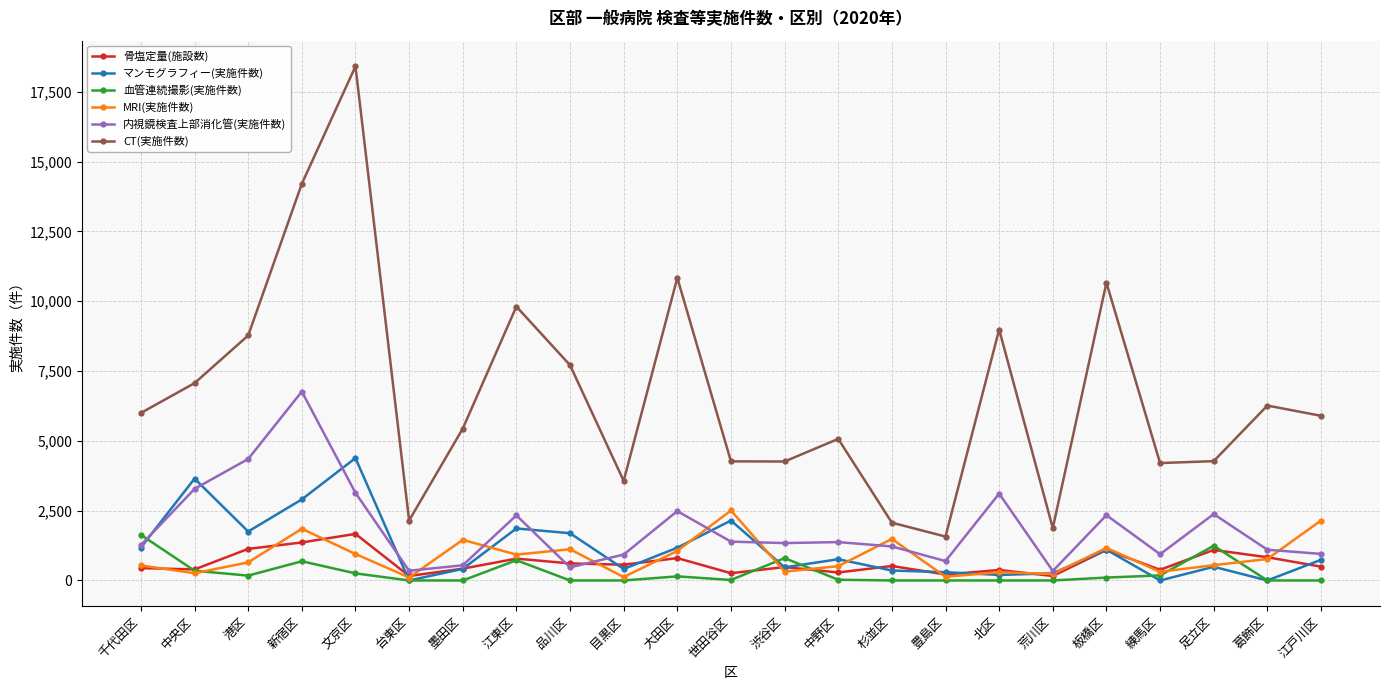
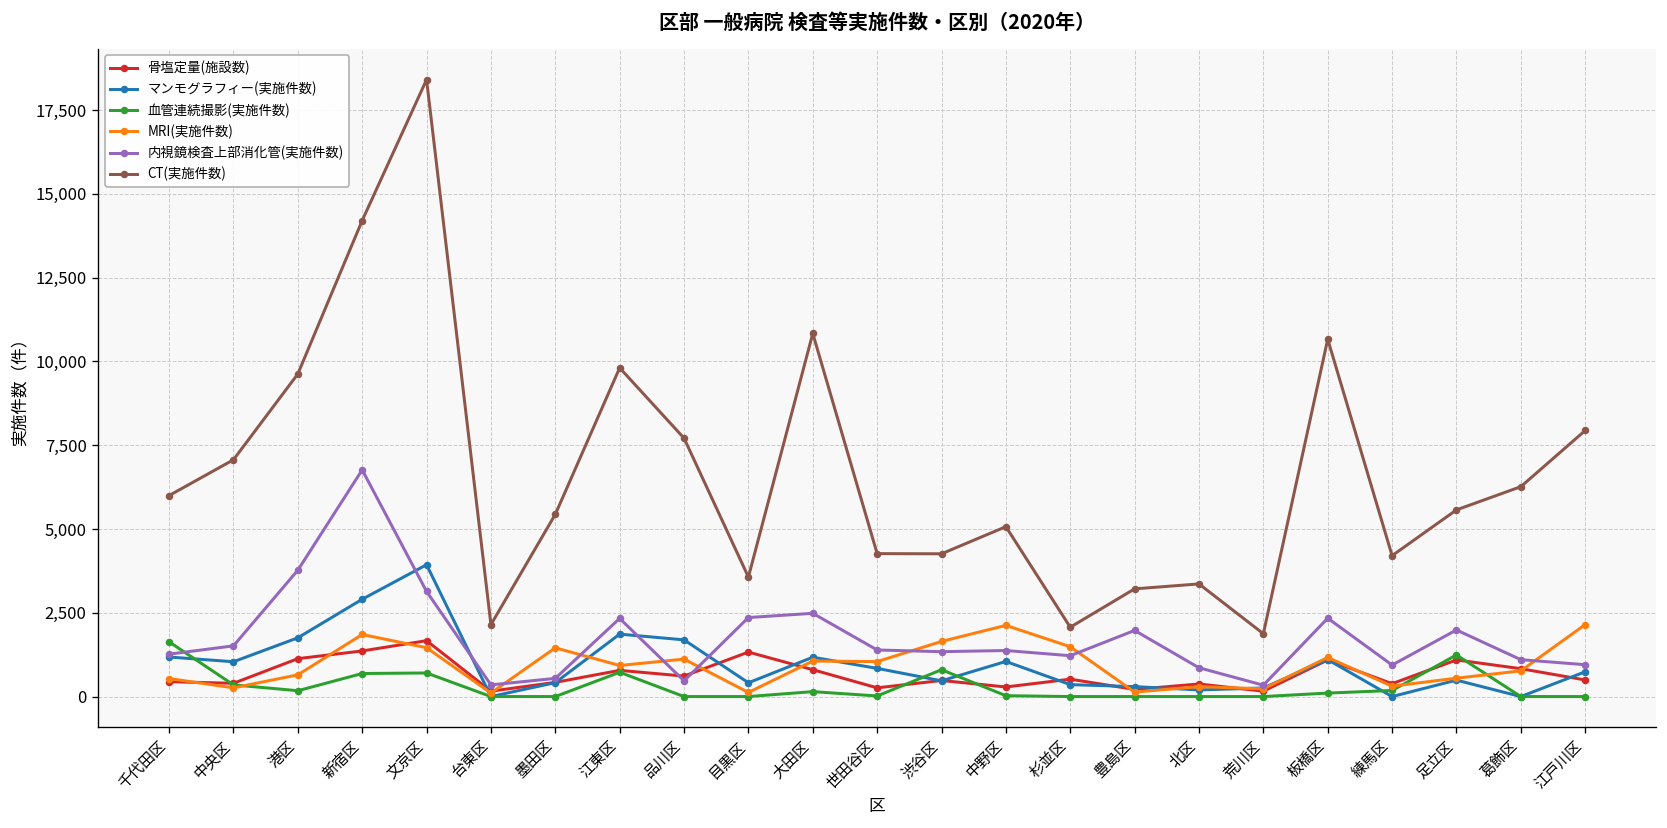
  {
    "骨塩定量(施設数)": {
      "千代田区": "400",
      "港区": "1,100",
      "新宿区": "1,400",
      "文京区": "1,700",
      "品川区": "600",
-     "目黒区": "600",
+     "目黒区": "1,300",
      "大田区": "800",
      "世田谷区": "300",
      "中野区": "300",
      "杉並区": "500",
      "足立区": "1,100",
      "江戸川区": "500"
    },
    "マンモグラフィー(実施件数)": {
-     "中央区": "3,600",
+     "中央区": "1,000",
      "港区": "1,800",
      "新宿区": "2,900",
-     "文京区": "4,400",
+     "文京区": "3,900",
      "江東区": "1,900",
      "品川区": "1,700",
      "目黒区": "400",
      "大田区": "1,200",
-     "世田谷区": "2,100",
-     "中野区": "800",
+     "世田谷区": "800",
+     "中野区": "1,000",
      "杉並区": "400",
      "北区": "200",
      "練馬区": "0",
      "江戸川区": "700"
    },
    "血管連続撮影(実施件数)": {
      "千代田区": "1,600",
      "港区": "200",
      "新宿区": "700",
-     "文京区": "300",
+     "文京区": "700",
      "墨田区": "0",
      "品川区": "0",
      "目黒区": "0",
      "大田区": "100",
      "世田谷区": "0",
      "渋谷区": "800",
      "中野区": "0",
      "杉並区": "0",
      "豊島区": "0",
      "北区": "0",
      "荒川区": "0",
      "板橋区": "100",
      "練馬区": "200",
      "足立区": "1,200",
      "江戸川区": "0"
    },
    "MRI(実施件数)": {
      "千代田区": "500",
      "港区": "600",
      "新宿区": "1,900",
-     "文京区": "900",
+     "文京区": "1,500",
      "墨田区": "1,500",
      "江東区": "900",
      "品川区": "1,100",
      "目黒区": "100",
      "大田区": "1,100",
-     "世田谷区": "2,500",
-     "渋谷区": "300",
-     "中野区": "500",
+     "世田谷区": "1,000",
+     "渋谷区": "1,600",
+     "中野区": "2,100",
      "杉並区": "1,500",
      "江戸川区": "2,100"
    },
    "内視鏡検査上部消化管(実施件数)": {
-     "中央区": "3,300",
-     "港区": "4,400",
+     "中央区": "1,500",
+     "港区": "3,800",
      "新宿区": "6,800",
      "文京区": "3,100",
      "台東区": "300",
      "墨田区": "500",
      "江東区": "2,300",
      "品川区": "500",
-     "目黒区": "900",
+     "目黒区": "2,400",
      "大田区": "2,500",
      "世田谷区": "1,400",
      "渋谷区": "1,300",
      "中野区": "1,400",
      "杉並区": "1,200",
-     "豊島区": "700",
-     "北区": "3,100",
+     "豊島区": "2,000",
+     "北区": "900",
      "板橋区": "2,300",
      "練馬区": "900",
-     "足立区": "2,400",
+     "足立区": "2,000",
      "葛飾区": "1,100",
      "江戸川区": "1,000"
    },
    "CT(実施件数)": {
      "千代田区": "6,000",
      "中央区": "7,100",
-     "港区": "8,800",
+     "港区": "9,600",
      "新宿区": "14,200",
      "文京区": "18,400",
      "台東区": "2,100",
      "墨田区": "5,400",
      "江東区": "9,800",
      "品川区": "7,700",
      "目黒区": "3,600",
      "大田区": "10,800",
      "世田谷区": "4,300",
      "渋谷区": "4,300",
      "中野区": "5,100",
      "杉並区": "2,100",
-     "豊島区": "1,600",
-     "北区": "9,000",
+     "豊島区": "3,200",
+     "北区": "3,400",
      "荒川区": "1,900",
      "板橋区": "10,700",
      "練馬区": "4,200",
-     "足立区": "4,300",
+     "足立区": "5,600",
      "葛飾区": "6,300",
-     "江戸川区": "5,900"
+     "江戸川区": "7,900"
    }
  }
